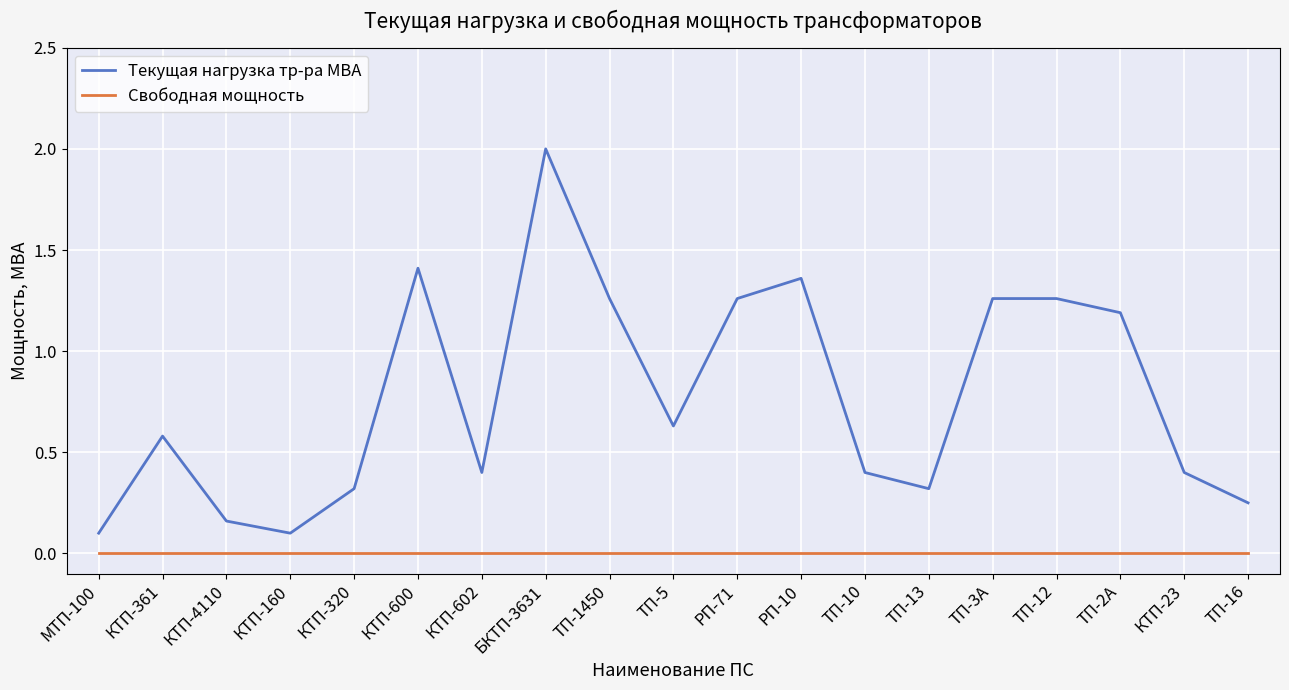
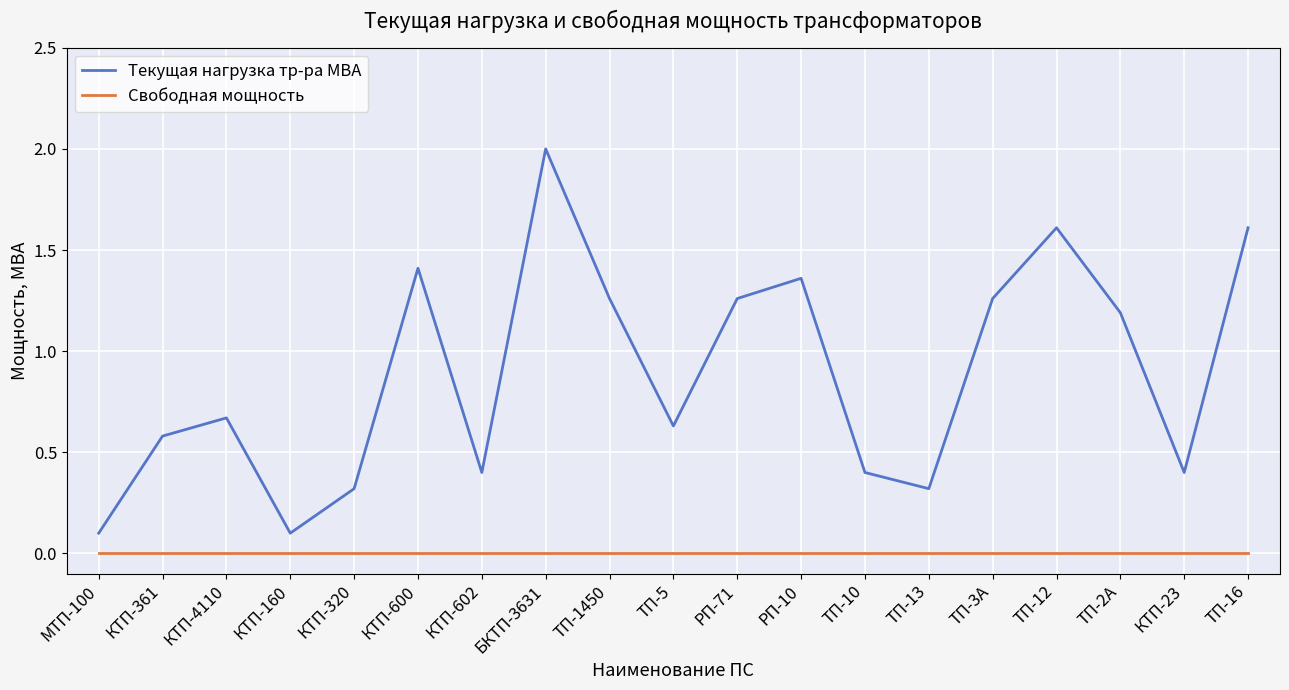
  {
    "Текущая нагрузка тр-ра МВА": {
      "МТП-100": 0.10,
      "КТП-361": 0.58,
-     "КТП-4110": 0.16,
+     "КТП-4110": 0.67,
      "КТП-160": 0.10,
      "КТП-320": 0.32,
      "КТП-600": 1.41,
      "КТП-602": 0.40,
      "БКТП-3631": 2.00,
      "ТП-1450": 1.26,
      "ТП-5": 0.63,
      "РП-71": 1.26,
      "РП-10": 1.36,
      "ТП-10": 0.40,
      "ТП-13": 0.32,
      "ТП-3А": 1.26,
-     "ТП-12": 1.26,
+     "ТП-12": 1.61,
      "ТП-2А": 1.19,
      "КТП-23": 0.40,
-     "ТП-16": 0.25
+     "ТП-16": 1.61
    },
    "Свободная мощность": {
      "МТП-100": 0.00,
      "КТП-361": 0.00,
      "КТП-4110": 0.00,
      "КТП-160": 0.00,
      "КТП-320": 0.00,
      "КТП-600": 0.00,
      "КТП-602": 0.00,
      "БКТП-3631": 0.00,
      "ТП-1450": 0.00,
      "ТП-5": 0.00,
      "РП-71": 0.00,
      "РП-10": 0.00,
      "ТП-10": 0.00,
      "ТП-13": 0.00,
      "ТП-3А": 0.00,
      "ТП-12": 0.00,
      "ТП-2А": 0.00,
      "КТП-23": 0.00,
      "ТП-16": 0.00
    }
  }
